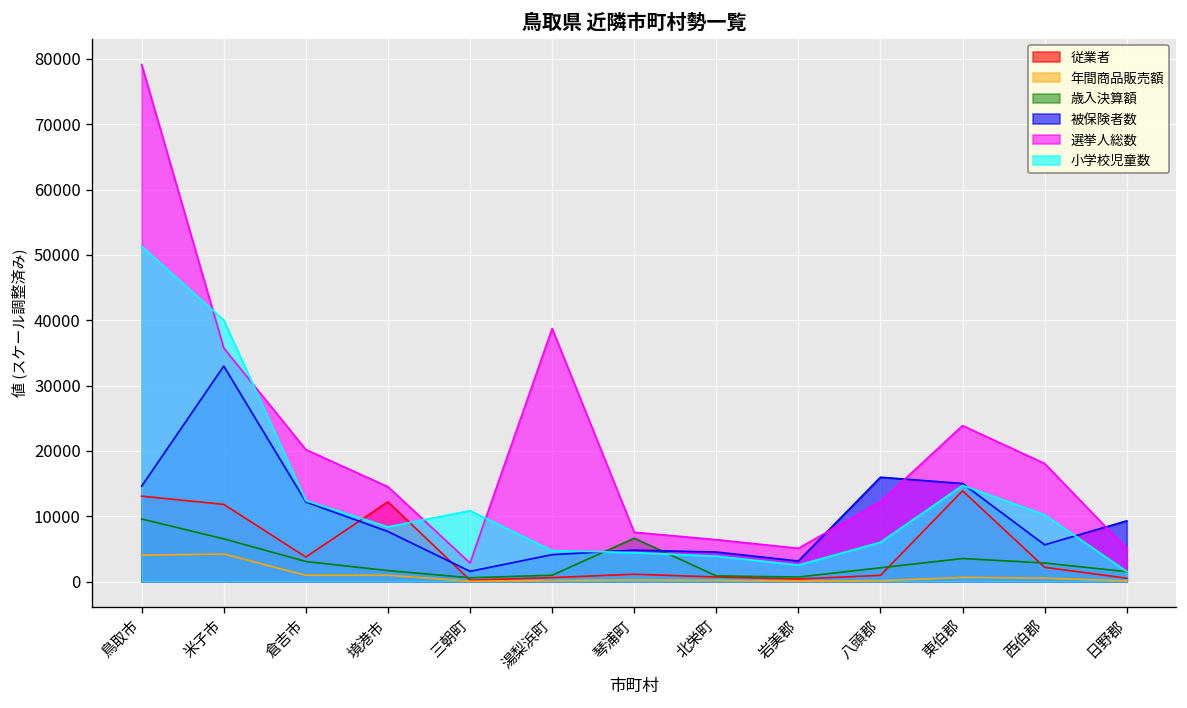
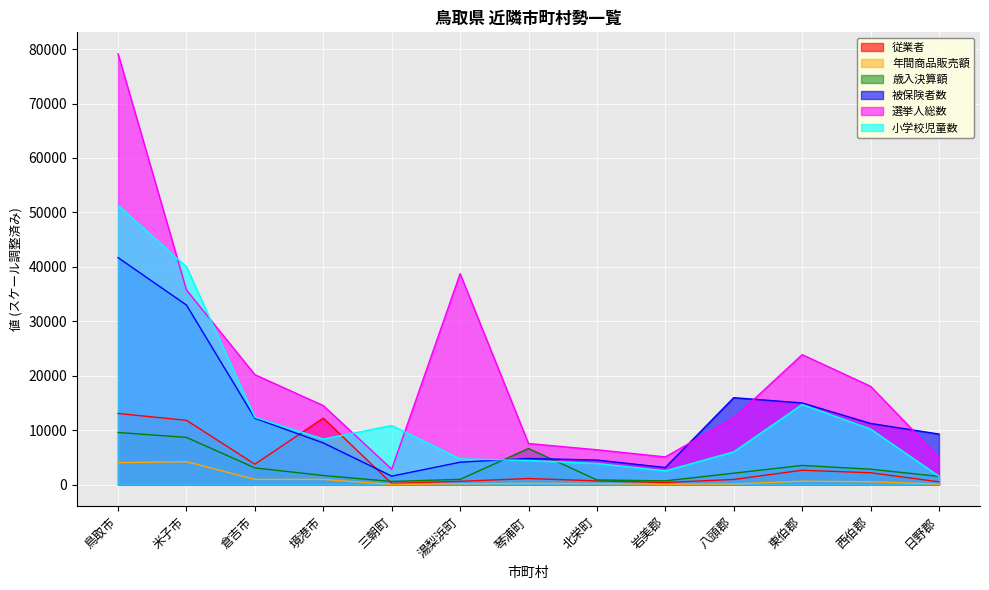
  {
    "従業者": {
      "鳥取市": 13000,
      "米子市": 12000,
      "倉吉市": 4000,
      "境港市": 12000,
      "琴浦町": 1000,
      "八頭郡": 1000,
-     "東伯郡": 14000,
+     "東伯郡": 3000,
      "西伯郡": 2000
    },
    "年間商品販売額": {
      "鳥取市": 4000,
      "米子市": 4000,
      "倉吉市": 1000,
      "境港市": 1000,
      "琴浦町": 0,
      "北栄町": 0,
      "八頭郡": 0,
      "東伯郡": 1000,
      "西伯郡": 1000
    },
    "歳入決算額": {
      "鳥取市": 10000,
-     "米子市": 7000,
+     "米子市": 9000,
      "倉吉市": 3000,
      "境港市": 2000,
      "琴浦町": 7000,
      "八頭郡": 2000,
      "東伯郡": 4000,
      "西伯郡": 3000
    },
    "被保険者数": {
-     "鳥取市": 15000,
+     "鳥取市": 42000,
      "米子市": 33000,
      "境港市": 8000,
      "三朝町": 2000,
      "湯梨浜町": 4000,
      "北栄町": 5000,
      "岩美郡": 3000,
      "八頭郡": 16000,
-     "西伯郡": 6000,
+     "西伯郡": 11000,
      "日野郡": 9000
    },
    "選挙人総数": {
      "鳥取市": 79000,
      "米子市": 36000,
      "倉吉市": 20000,
      "境港市": 15000,
      "三朝町": 3000,
      "湯梨浜町": 39000,
      "琴浦町": 8000,
      "北栄町": 6000,
      "岩美郡": 5000,
      "八頭郡": 12000,
      "東伯郡": 24000,
      "西伯郡": 18000,
      "日野郡": 5000
    },
    "小学校児童数": {
      "鳥取市": 51000,
      "米子市": 40000,
      "境港市": 8000,
      "三朝町": 11000,
      "湯梨浜町": 5000,
      "北栄町": 4000,
      "岩美郡": 3000,
      "八頭郡": 6000,
      "西伯郡": 10000
    }
  }
